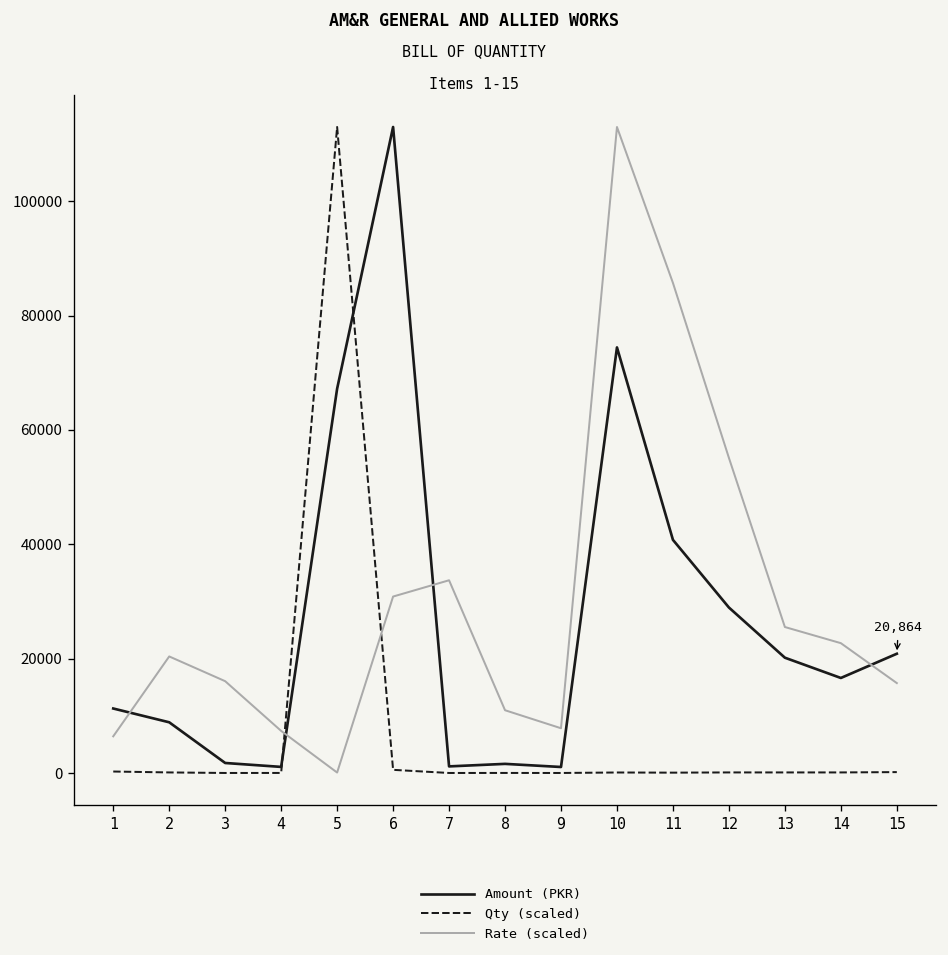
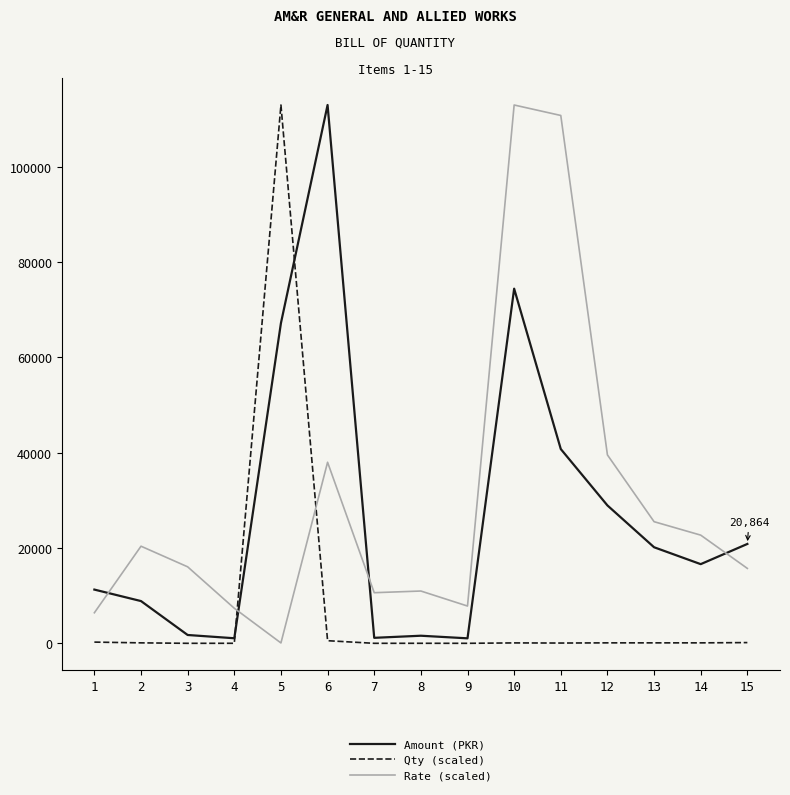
  {
    "Rate (scaled)": {
      "1": 6000,
      "2": 20000,
      "3": 16000,
      "4": 7000,
      "5": 0,
-     "6": 31000,
-     "7": 34000,
+     "6": 38000,
+     "7": 11000,
      "8": 11000,
      "9": 8000,
      "10": 113000,
-     "11": 86000,
-     "12": 55000,
+     "11": 111000,
+     "12": 40000,
      "13": 26000,
      "14": 23000,
      "15": 16000
    }
  }
